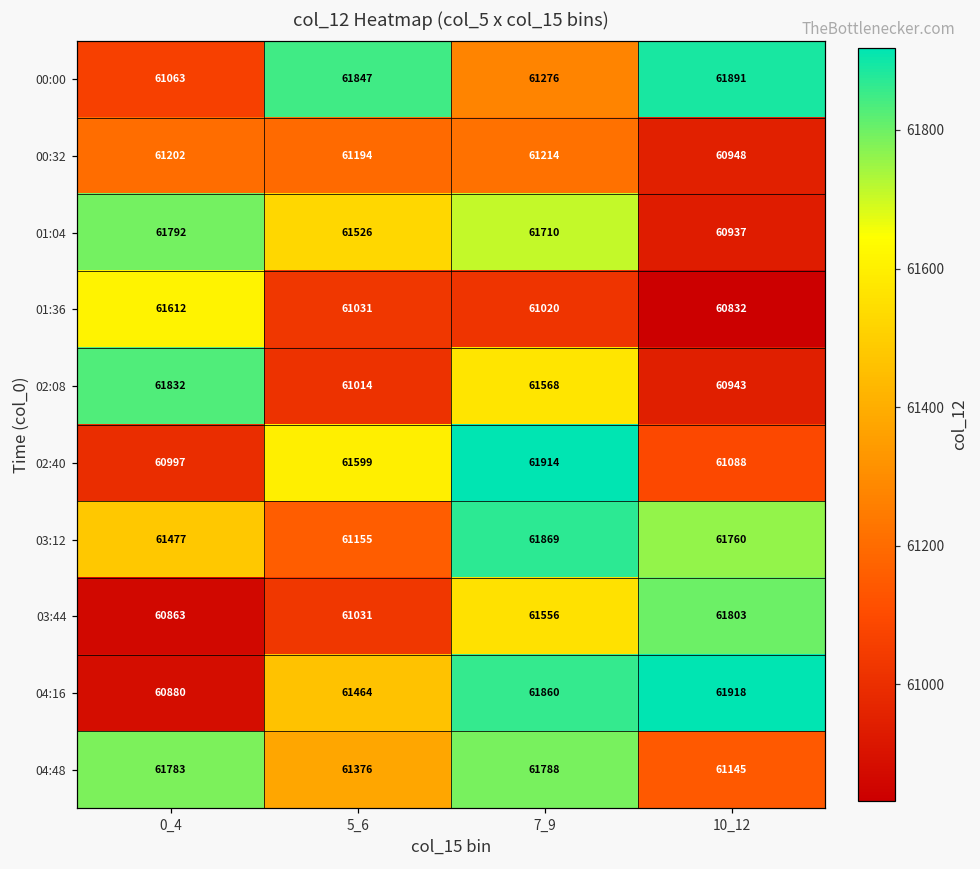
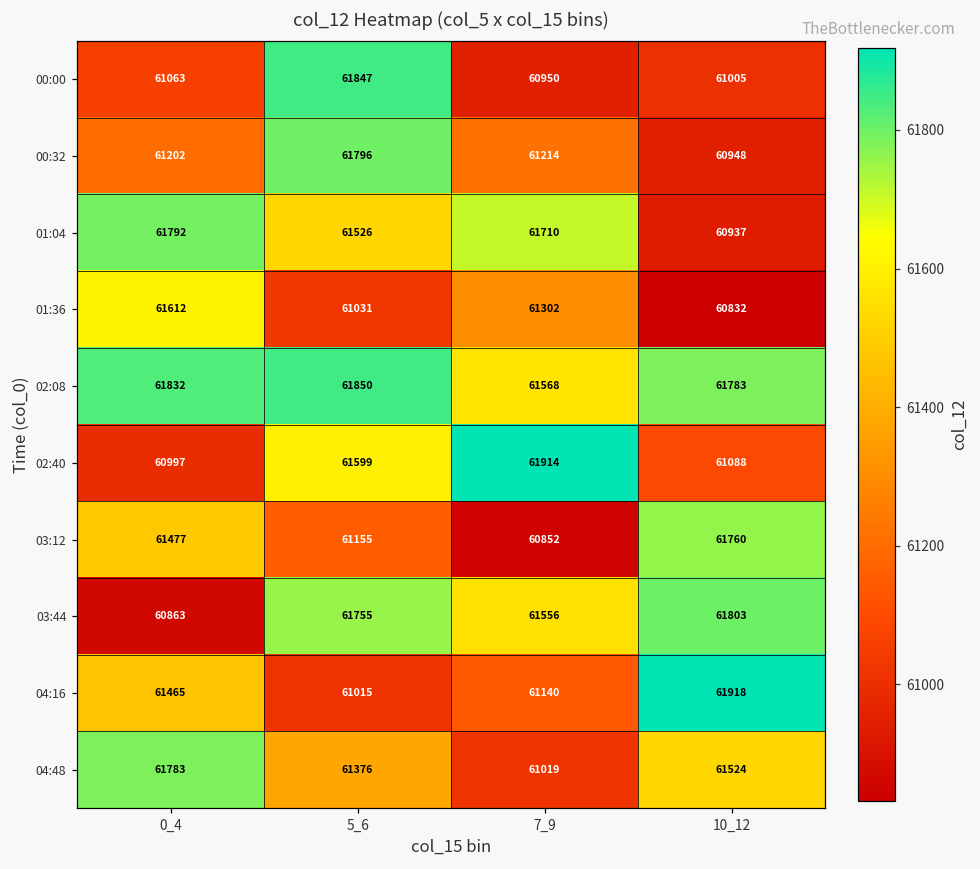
  {
    "00:00": {
      "0_4": 61063,
      "5_6": 61847,
-     "7_9": 61276,
-     "10_12": 61891
+     "7_9": 60950,
+     "10_12": 61005
    },
    "00:32": {
      "0_4": 61202,
-     "5_6": 61194,
+     "5_6": 61796,
      "7_9": 61214,
      "10_12": 60948
    },
    "01:04": {
      "0_4": 61792,
      "5_6": 61526,
      "7_9": 61710,
      "10_12": 60937
    },
    "01:36": {
      "0_4": 61612,
      "5_6": 61031,
-     "7_9": 61020,
+     "7_9": 61302,
      "10_12": 60832
    },
    "02:08": {
      "0_4": 61832,
-     "5_6": 61014,
+     "5_6": 61850,
      "7_9": 61568,
-     "10_12": 60943
+     "10_12": 61783
    },
    "02:40": {
      "0_4": 60997,
      "5_6": 61599,
      "7_9": 61914,
      "10_12": 61088
    },
    "03:12": {
      "0_4": 61477,
      "5_6": 61155,
-     "7_9": 61869,
+     "7_9": 60852,
      "10_12": 61760
    },
    "03:44": {
      "0_4": 60863,
-     "5_6": 61031,
+     "5_6": 61755,
      "7_9": 61556,
      "10_12": 61803
    },
    "04:16": {
-     "0_4": 60880,
-     "5_6": 61464,
-     "7_9": 61860,
+     "0_4": 61465,
+     "5_6": 61015,
+     "7_9": 61140,
      "10_12": 61918
    },
    "04:48": {
      "0_4": 61783,
      "5_6": 61376,
-     "7_9": 61788,
-     "10_12": 61145
+     "7_9": 61019,
+     "10_12": 61524
    }
  }
